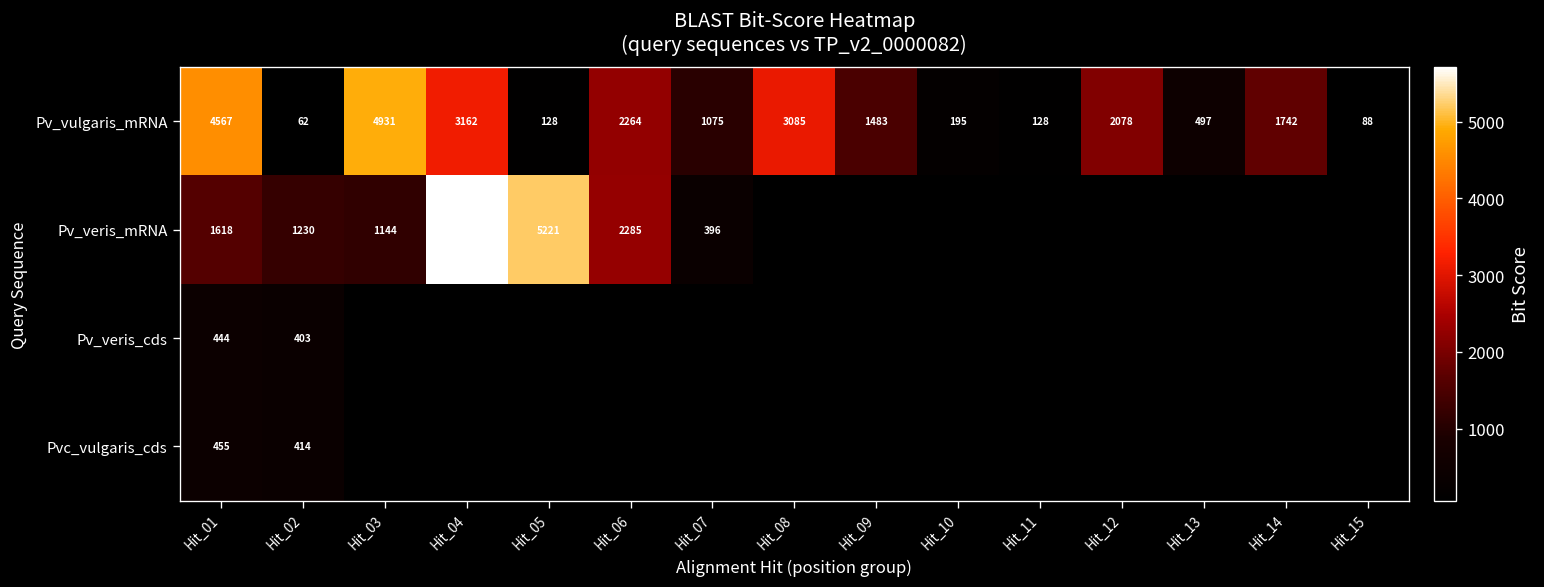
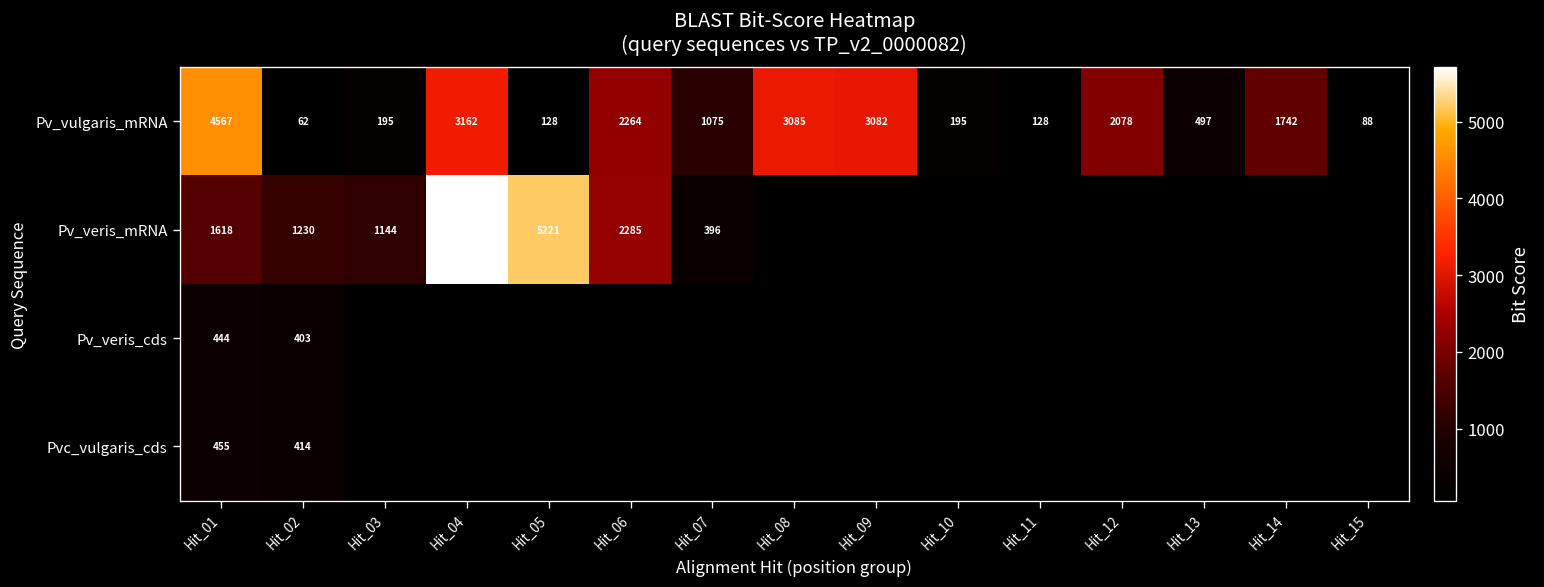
  {
    "Pv_vulgaris_mRNA": {
      "Hit_01": 4567,
      "Hit_02": 62,
-     "Hit_03": 4931,
+     "Hit_03": 195,
      "Hit_04": 3162,
      "Hit_05": 128,
      "Hit_06": 2264,
      "Hit_07": 1075,
      "Hit_08": 3085,
-     "Hit_09": 1483,
+     "Hit_09": 3082,
      "Hit_10": 195,
      "Hit_11": 128,
      "Hit_12": 2078,
      "Hit_13": 497,
      "Hit_14": 1742,
      "Hit_15": 88
    },
    "Pv_veris_mRNA": {
      "Hit_01": 1618,
      "Hit_02": 1230,
      "Hit_03": 1144,
      "Hit_05": 5221,
      "Hit_06": 2285,
      "Hit_07": 396
    },
    "Pv_veris_cds": {
      "Hit_01": 444,
      "Hit_02": 403
    },
    "Pvc_vulgaris_cds": {
      "Hit_01": 455,
      "Hit_02": 414
    }
  }
